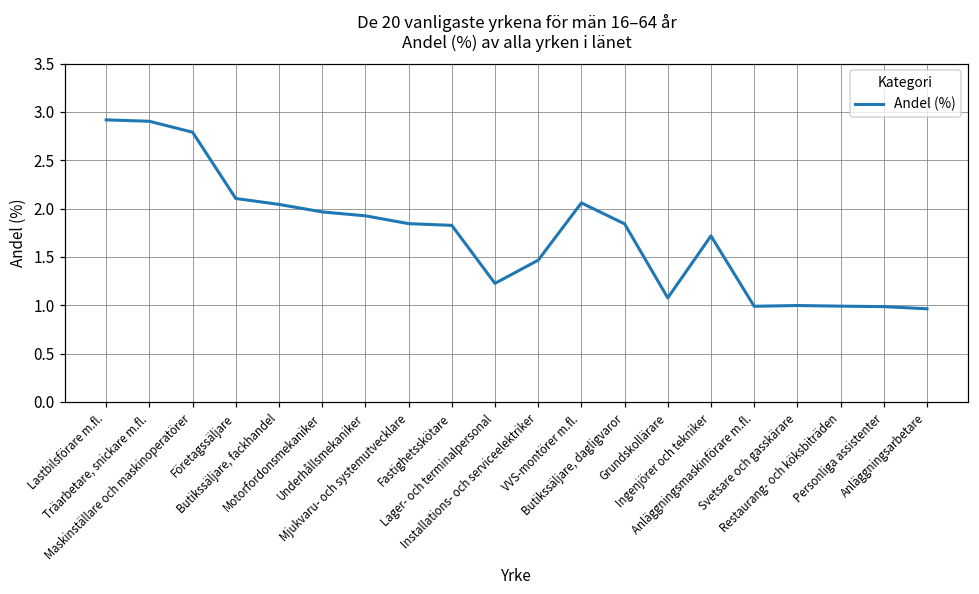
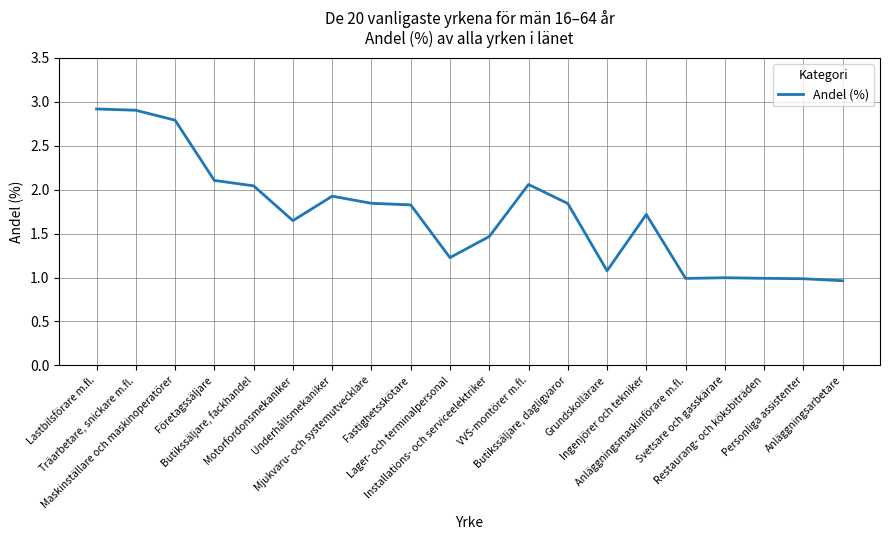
  {
    "Lastbilsförare m.fl.": 2.9,
    "Träarbetare, snickare m.fl.": 2.9,
    "Maskinställare och maskinoperatörer": 2.8,
    "Företagssäljare": 2.1,
    "Butikssäljare, fackhandel": 2.0,
-   "Motorfordonsmekaniker": 2.0,
+   "Motorfordonsmekaniker": 1.6,
    "Underhållsmekaniker": 1.9,
    "Mjukvaru- och systemutvecklare": 1.8,
    "Fastighetsskötare": 1.8,
    "Lager- och terminalpersonal": 1.2,
    "Installations- och serviceelektriker": 1.5,
    "VVS-montörer m.fl.": 2.1,
    "Butikssäljare, dagligvaror": 1.8,
    "Grundskollärare": 1.1,
    "Ingenjörer och tekniker": 1.7,
    "Anläggningsmaskinförare m.fl.": 1.0,
    "Svetsare och gasskärare": 1.0,
    "Restaurang- och köksbiträden": 1.0,
    "Personliga assistenter": 1.0,
    "Anläggningsarbetare": 1.0
  }
